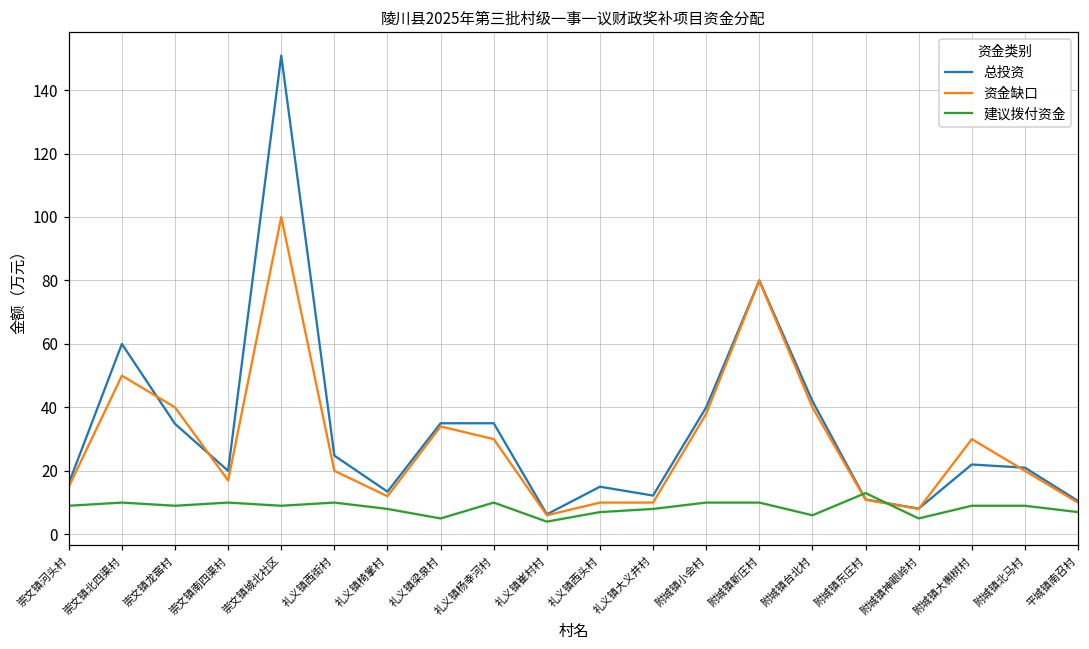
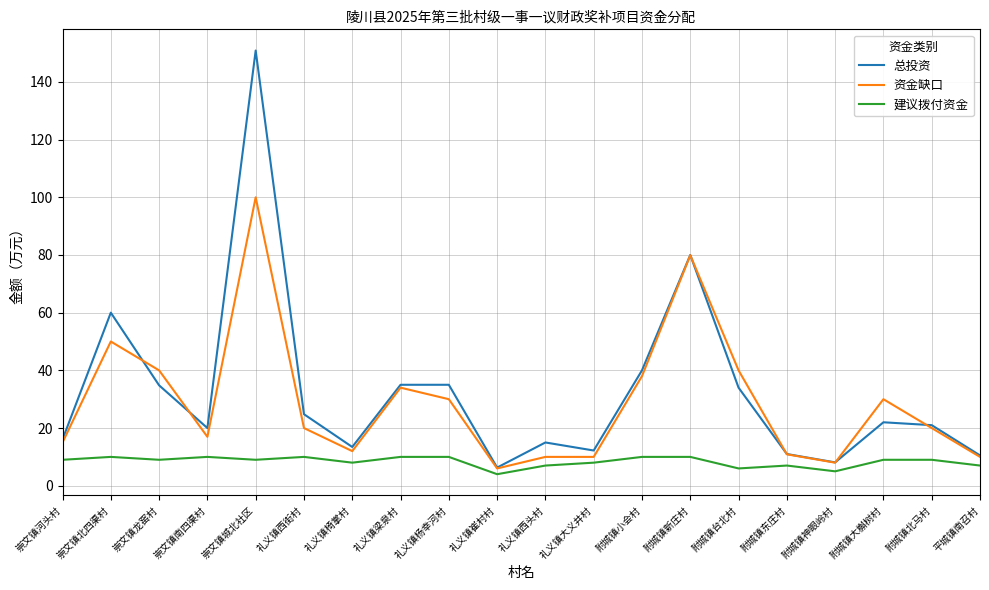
  {
    "总投资": {
      "崇文镇河头村": 16,
      "崇文镇北四渠村": 60,
      "崇文镇龙窑村": 35,
      "崇文镇南四渠村": 20,
      "崇文镇城北社区": 151,
      "礼义镇西街村": 25,
      "礼义镇椅掌村": 13,
      "礼义镇梁泉村": 35,
      "礼义镇杨幸河村": 35,
      "礼义镇西头村": 15,
      "礼义镇大义井村": 12,
      "附城镇小会村": 40,
-     "附城镇台北村": 42,
+     "附城镇台北村": 34,
      "附城镇大槲树村": 22,
      "附城镇北马村": 21
    },
    "资金缺口": {
      "崇文镇河头村": 15,
      "崇文镇北四渠村": 50,
      "崇文镇龙窑村": 40,
      "崇文镇南四渠村": 17,
      "崇文镇城北社区": 100,
      "礼义镇西街村": 20,
      "礼义镇椅掌村": 12,
      "礼义镇梁泉村": 34,
      "礼义镇杨幸河村": 30,
      "礼义镇西头村": 10,
      "礼义镇大义井村": 10,
      "附城镇小会村": 38,
      "附城镇台北村": 40,
      "附城镇大槲树村": 30,
      "附城镇北马村": 20
    },
    "建议拨付资金": {
      "崇文镇河头村": 9,
      "崇文镇北四渠村": 10,
      "崇文镇龙窑村": 9,
      "崇文镇南四渠村": 10,
      "崇文镇城北社区": 9,
      "礼义镇西街村": 10,
      "礼义镇椅掌村": 8,
-     "礼义镇梁泉村": 5,
+     "礼义镇梁泉村": 10,
      "礼义镇杨幸河村": 10,
      "礼义镇崔村村": 4,
      "礼义镇西头村": 7,
      "礼义镇大义井村": 8,
      "附城镇小会村": 10,
      "附城镇新庄村": 10,
      "附城镇台北村": 6,
-     "附城镇东庄村": 13,
+     "附城镇东庄村": 7,
      "附城镇神眼岭村": 5,
      "附城镇大槲树村": 9,
      "附城镇北马村": 9,
      "平城镇南召村": 7
    }
  }
